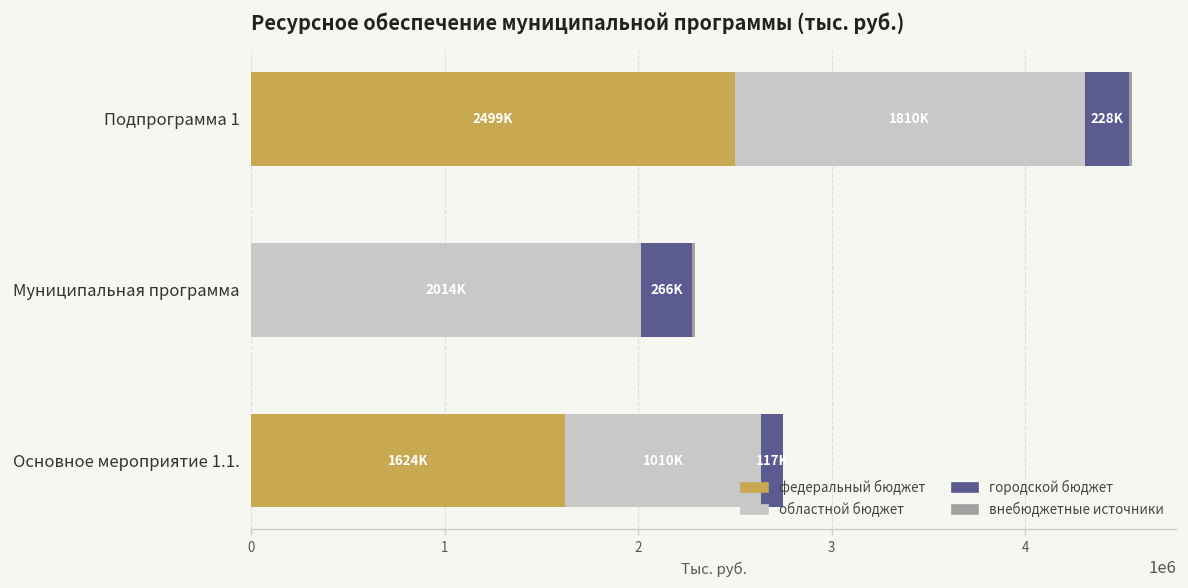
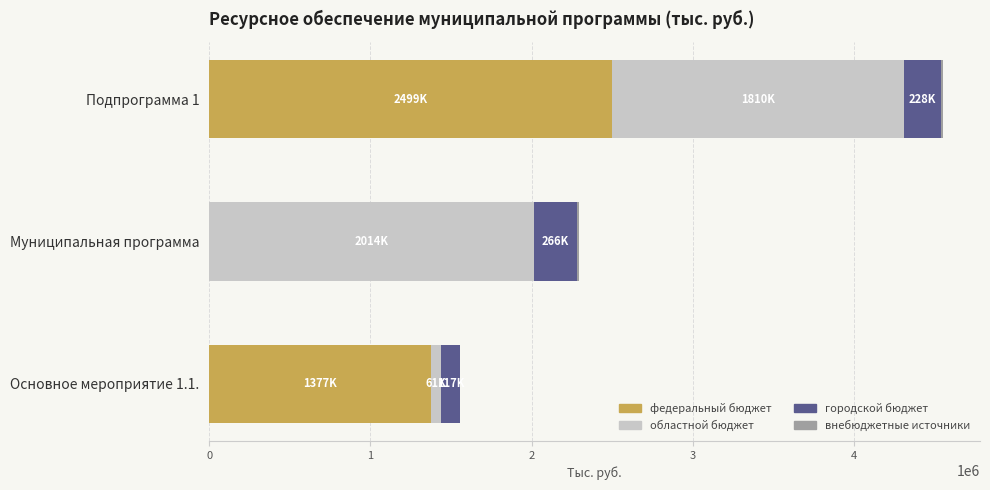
  {
    "федеральный бюджет": {
      "Подпрограмма 1": "2499K",
-     "Основное мероприятие 1.1.": "1624K"
+     "Основное мероприятие 1.1.": "1377K"
    },
    "областной бюджет": {
      "Подпрограмма 1": "1810K",
      "Муниципальная программа": "2014K",
-     "Основное мероприятие 1.1.": "1010K"
+     "Основное мероприятие 1.1.": "61K"
    },
    "городской бюджет": {
      "Подпрограмма 1": "228K",
      "Муниципальная программа": "266K",
      "Основное мероприятие 1.1.": "117K"
    },
    "внебюджетные источники": {
      "Основное мероприятие 1.1.": "0"
    }
  }
